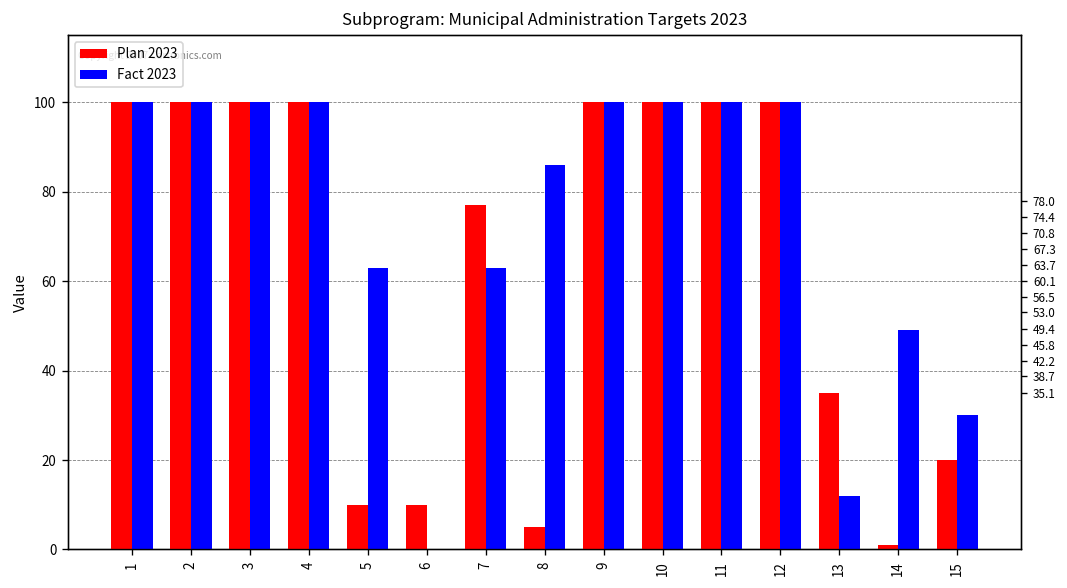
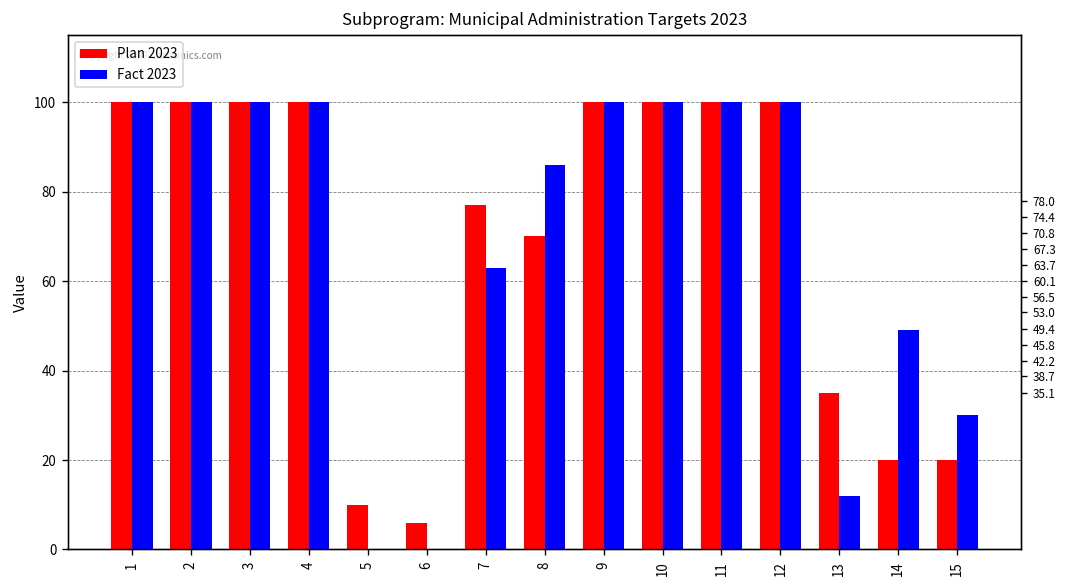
  {
    "Plan 2023": {
      "1": 100,
      "2": 100,
      "3": 100,
      "4": 100,
      "5": 10,
-     "6": 10,
+     "6": 6,
      "7": 77,
-     "8": 5,
+     "8": 70,
      "9": 100,
      "10": 100,
      "11": 100,
      "12": 100,
      "13": 35,
-     "14": 1,
+     "14": 20,
      "15": 20
    },
    "Fact 2023": {
      "1": 100,
      "2": 100,
      "3": 100,
      "4": 100,
-     "5": 63,
+     "5": 0,
      "6": 0,
      "7": 63,
      "8": 86,
      "9": 100,
      "10": 100,
      "11": 100,
      "12": 100,
      "13": 12,
      "14": 49,
      "15": 30
    }
  }
